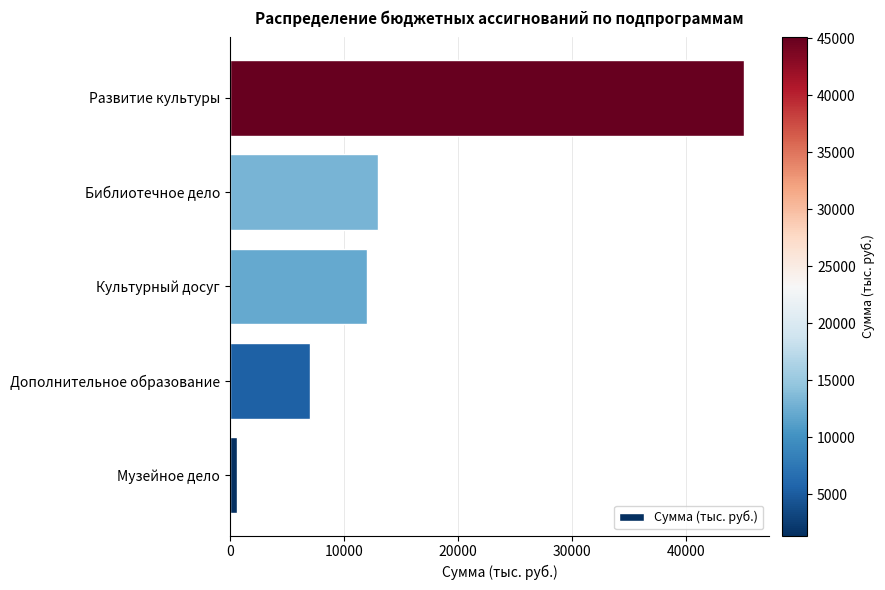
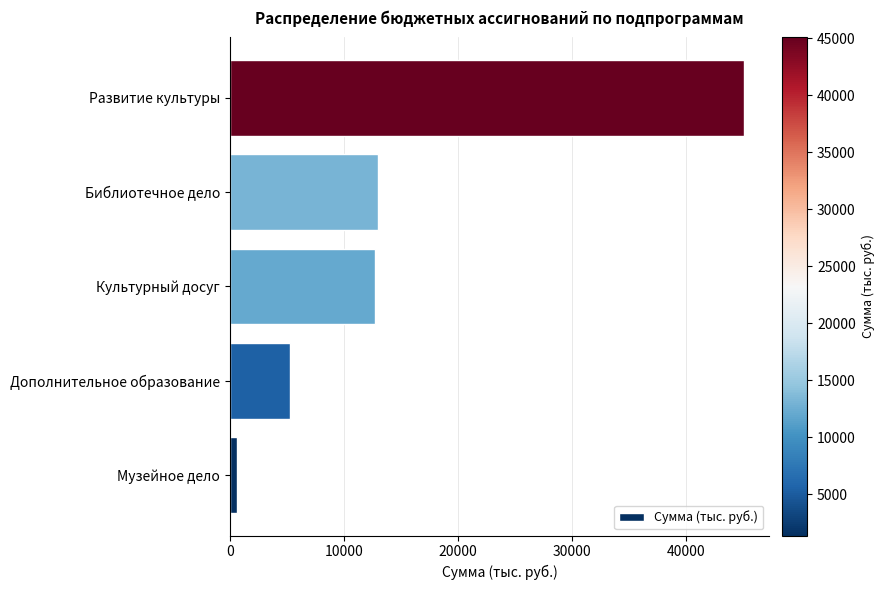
  {
    "Развитие культуры": 45100,
    "Библиотечное дело": 13000,
-   "Культурный досуг": 12000,
-   "Дополнительное образование": 7100,
+   "Культурный досуг": 12800,
+   "Дополнительное образование": 5300,
    "Музейное дело": 600
  }
